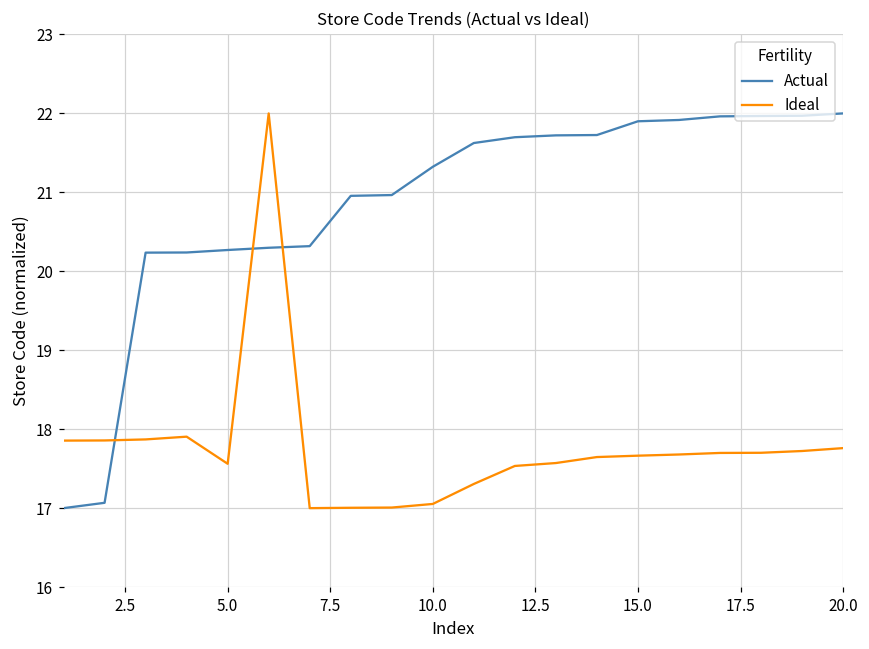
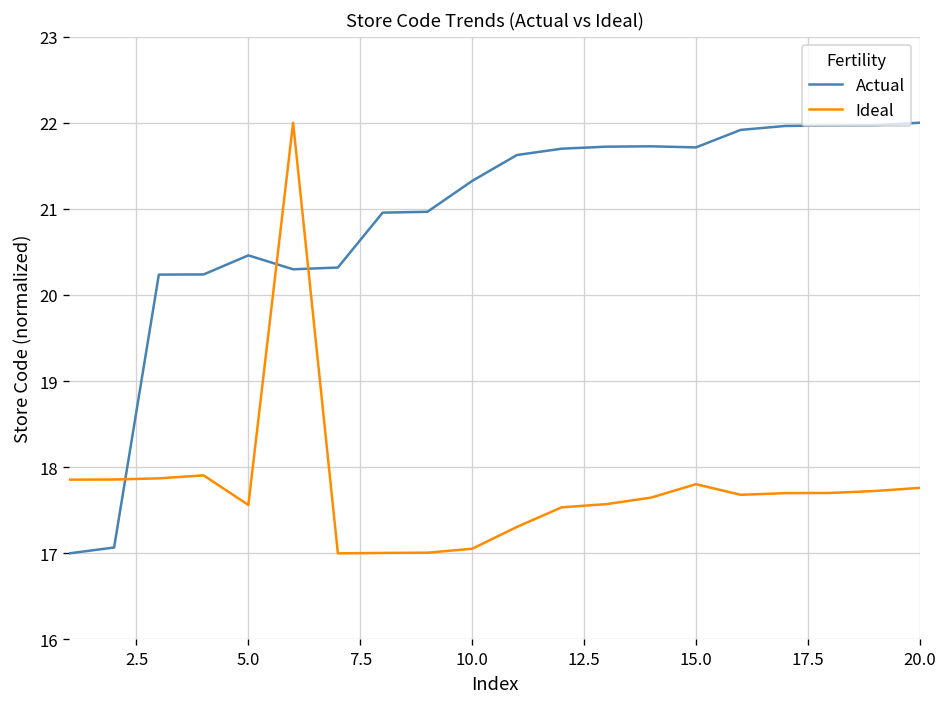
  {
    "Actual": {
-     "5.0": 20.3,
+     "5.0": 20.5,
      "10.0": 21.3,
-     "15.0": 21.9,
+     "15.0": 21.7,
      "20.0": 22.0
    },
    "Ideal": {
      "5.0": 17.6,
      "10.0": 17.1,
-     "15.0": 17.7,
+     "15.0": 17.8,
      "20.0": 17.8
    }
  }
